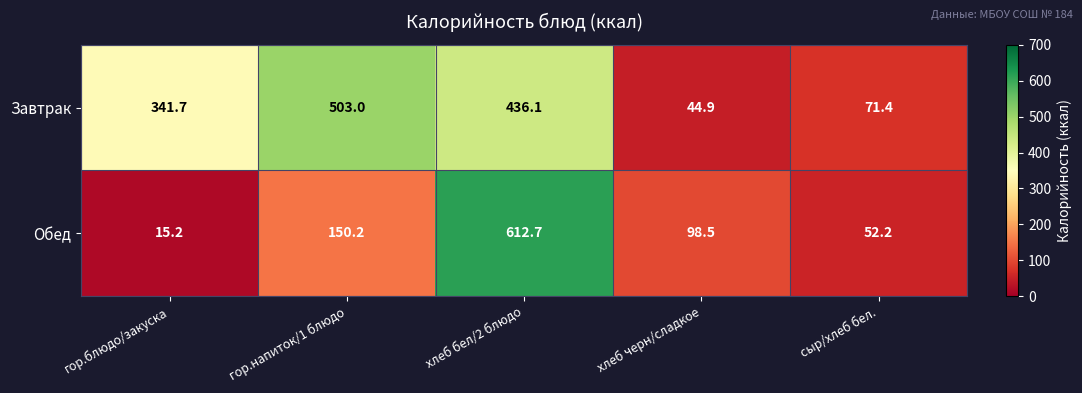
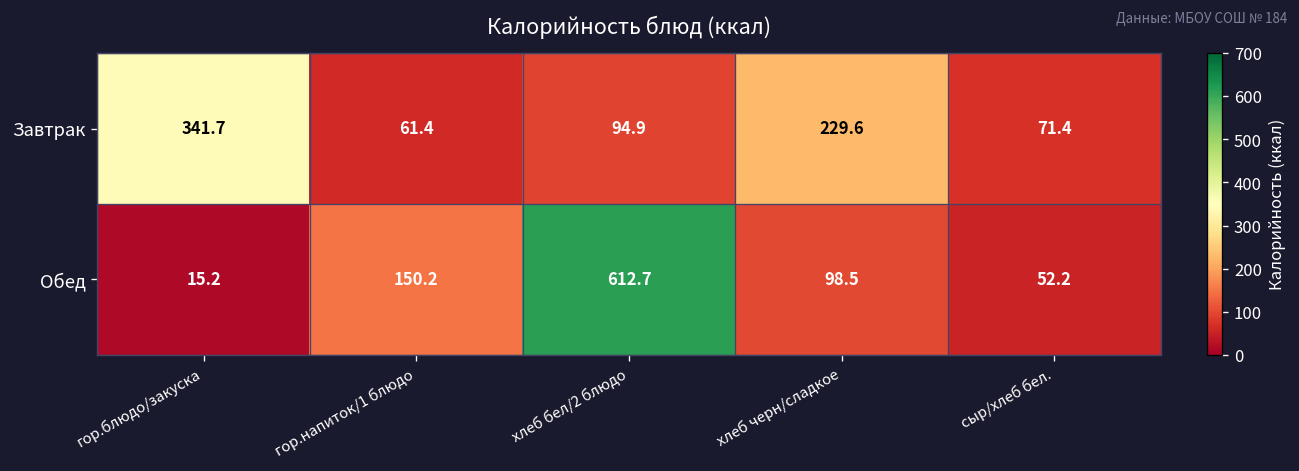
  {
    "Завтрак": {
      "гор.блюдо/закуска": 341.7,
-     "гор.напиток/1 блюдо": 503.0,
-     "хлеб бел/2 блюдо": 436.1,
-     "хлеб черн/сладкое": 44.9,
+     "гор.напиток/1 блюдо": 61.4,
+     "хлеб бел/2 блюдо": 94.9,
+     "хлеб черн/сладкое": 229.6,
      "сыр/хлеб бел.": 71.4
    },
    "Обед": {
      "гор.блюдо/закуска": 15.2,
      "гор.напиток/1 блюдо": 150.2,
      "хлеб бел/2 блюдо": 612.7,
      "хлеб черн/сладкое": 98.5,
      "сыр/хлеб бел.": 52.2
    }
  }
